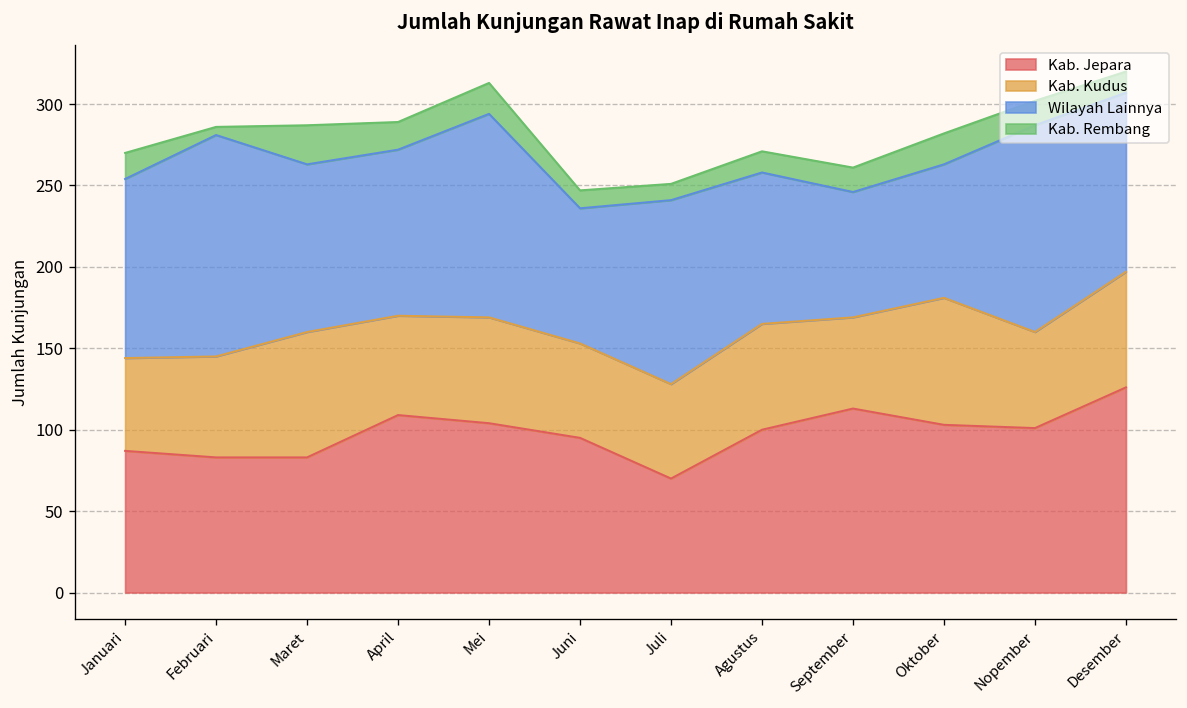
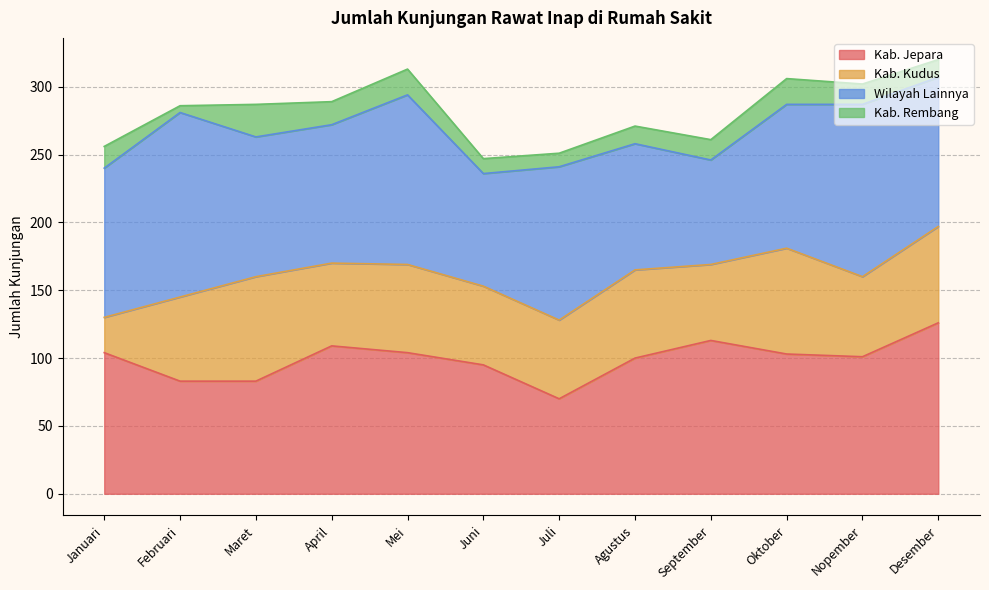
  {
    "Kab. Jepara": {
-     "Januari": 87,
+     "Januari": 104,
      "Februari": 83,
      "Maret": 83,
      "April": 109,
      "Mei": 104,
      "Juni": 95,
      "Juli": 70,
      "Agustus": 100,
      "September": 113,
      "Oktober": 103,
      "Nopember": 101,
      "Desember": 126
    },
    "Kab. Kudus": {
-     "Januari": 57,
+     "Januari": 26,
      "Februari": 62,
      "Maret": 77,
      "April": 61,
      "Mei": 65,
      "Juni": 58,
      "Juli": 58,
      "Agustus": 65,
      "September": 56,
      "Oktober": 78,
      "Nopember": 59,
      "Desember": 71
    },
    "Wilayah Lainnya": {
      "Januari": 110,
      "Februari": 136,
      "Maret": 103,
      "April": 102,
      "Mei": 125,
      "Juni": 83,
      "Juli": 113,
      "Agustus": 93,
      "September": 77,
-     "Oktober": 82
+     "Oktober": 106
    },
    "Kab. Rembang": {
      "Januari": 16,
      "Februari": 5,
      "Maret": 24,
      "April": 17,
      "Mei": 19,
      "Juni": 11,
      "Juli": 10,
      "Agustus": 13,
      "September": 15,
      "Oktober": 19
    }
  }
